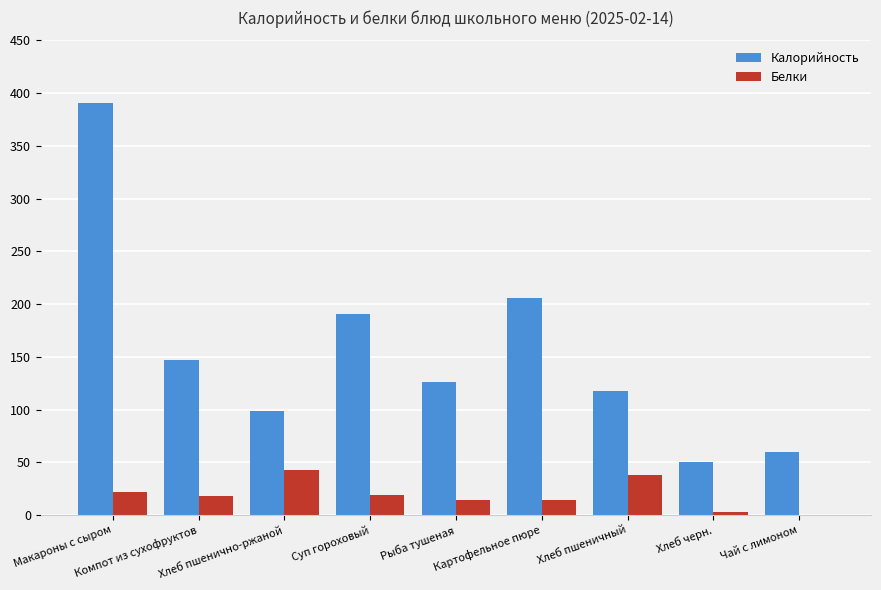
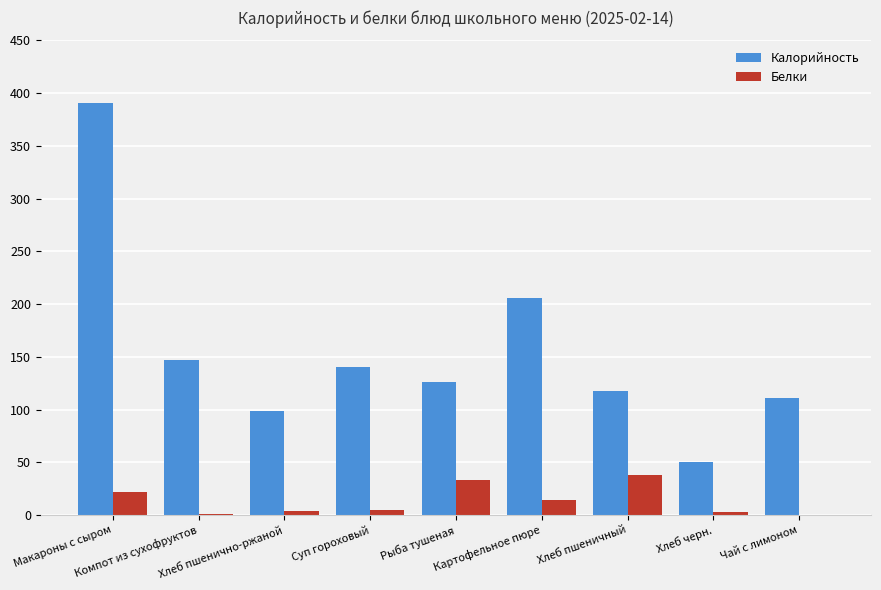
  {
    "Калорийность": {
      "Макароны с сыром": 391,
      "Компот из сухофруктов": 147,
      "Хлеб пшенично-ржаной": 99,
-     "Суп гороховый": 191,
+     "Суп гороховый": 140,
      "Рыба тушеная": 126,
      "Картофельное пюре": 206,
      "Хлеб пшеничный": 118,
      "Хлеб черн.": 50,
-     "Чай с лимоном": 60
+     "Чай с лимоном": 111
    },
    "Белки": {
      "Макароны с сыром": 22,
-     "Компот из сухофруктов": 18,
-     "Хлеб пшенично-ржаной": 43,
-     "Суп гороховый": 19,
-     "Рыба тушеная": 14,
+     "Компот из сухофруктов": 1,
+     "Хлеб пшенично-ржаной": 4,
+     "Суп гороховый": 5,
+     "Рыба тушеная": 33,
      "Картофельное пюре": 14,
      "Хлеб пшеничный": 38,
      "Хлеб черн.": 3,
      "Чай с лимоном": 0
    }
  }
